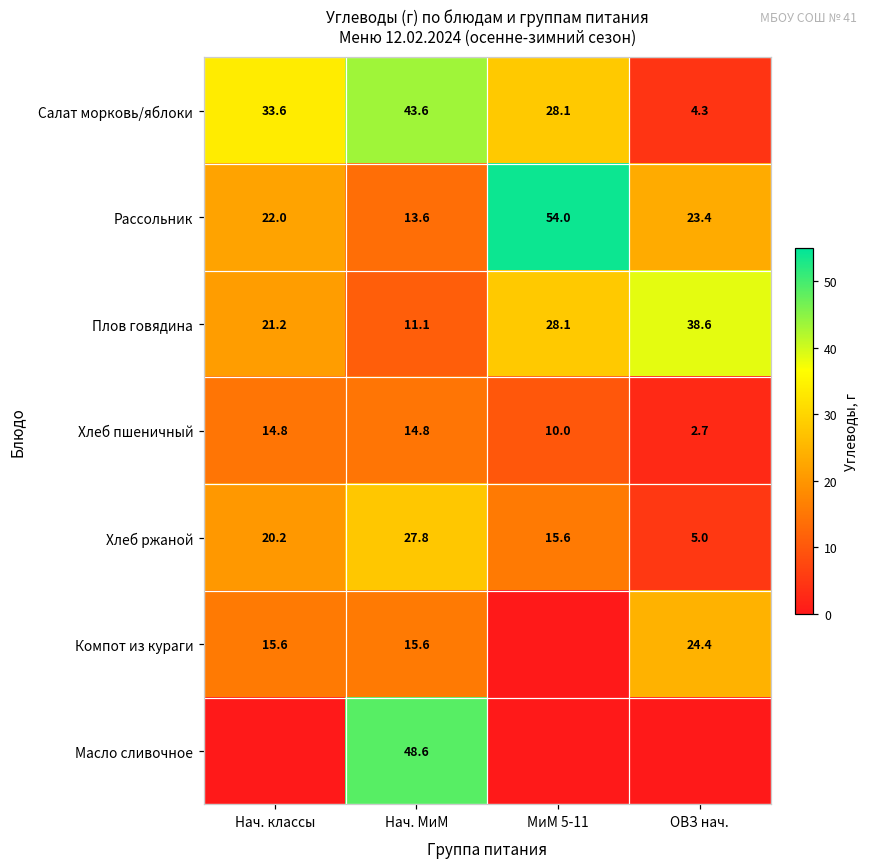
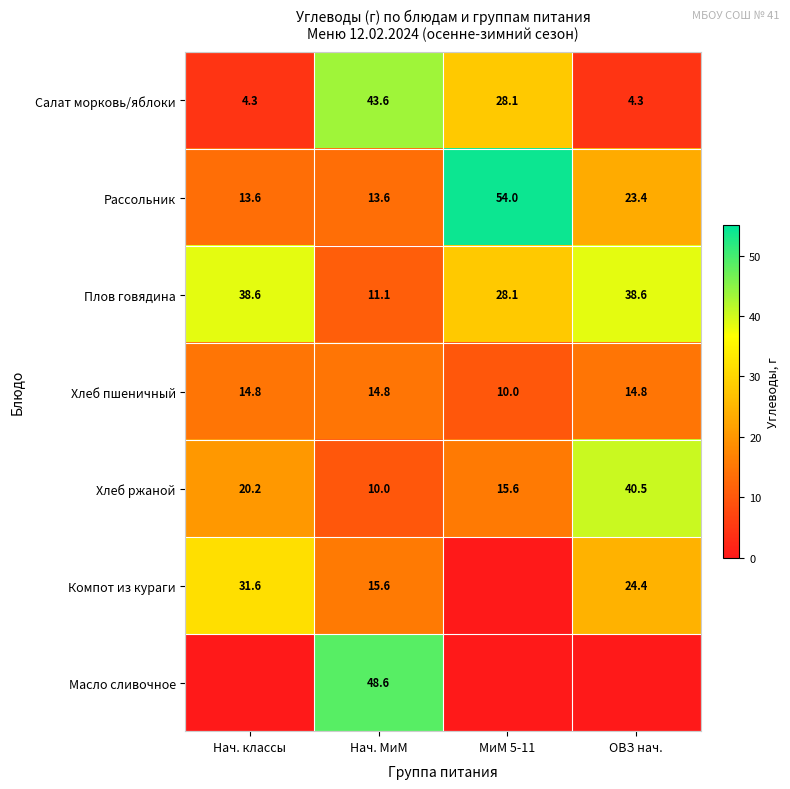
  {
    "Салат морковь/яблоки": {
-     "Нач. классы": 33.6,
+     "Нач. классы": 4.3,
      "Нач. МиМ": 43.6,
      "МиМ 5-11": 28.1,
      "ОВЗ нач.": 4.3
    },
    "Рассольник": {
-     "Нач. классы": 22.0,
+     "Нач. классы": 13.6,
      "Нач. МиМ": 13.6,
      "МиМ 5-11": 54.0,
      "ОВЗ нач.": 23.4
    },
    "Плов говядина": {
-     "Нач. классы": 21.2,
+     "Нач. классы": 38.6,
      "Нач. МиМ": 11.1,
      "МиМ 5-11": 28.1,
      "ОВЗ нач.": 38.6
    },
    "Хлеб пшеничный": {
      "Нач. классы": 14.8,
      "Нач. МиМ": 14.8,
      "МиМ 5-11": 10.0,
-     "ОВЗ нач.": 2.7
+     "ОВЗ нач.": 14.8
    },
    "Хлеб ржаной": {
      "Нач. классы": 20.2,
-     "Нач. МиМ": 27.8,
+     "Нач. МиМ": 10.0,
      "МиМ 5-11": 15.6,
-     "ОВЗ нач.": 5.0
+     "ОВЗ нач.": 40.5
    },
    "Компот из кураги": {
-     "Нач. классы": 15.6,
+     "Нач. классы": 31.6,
      "Нач. МиМ": 15.6,
      "ОВЗ нач.": 24.4
    },
    "Масло сливочное": {
      "Нач. МиМ": 48.6
    }
  }
